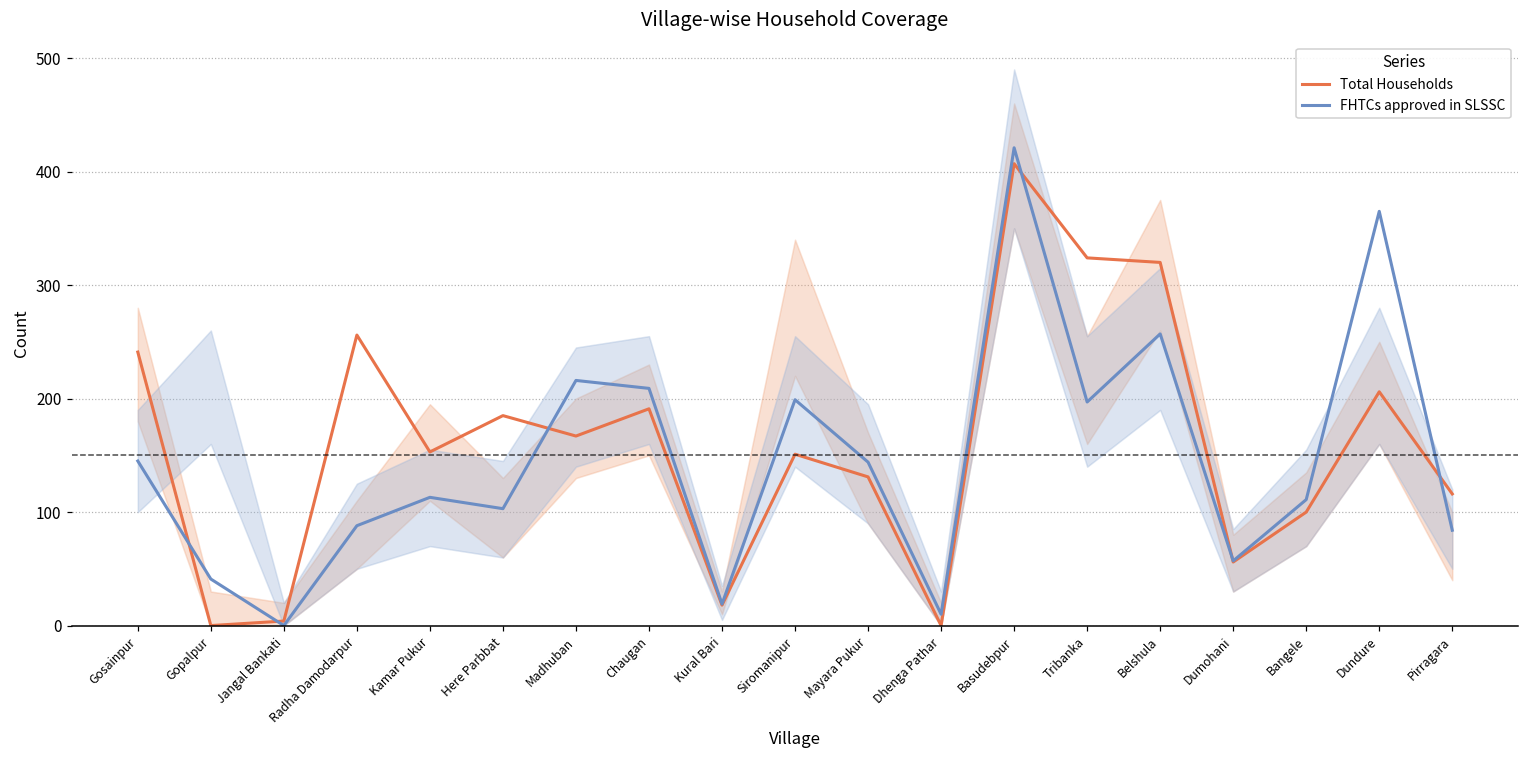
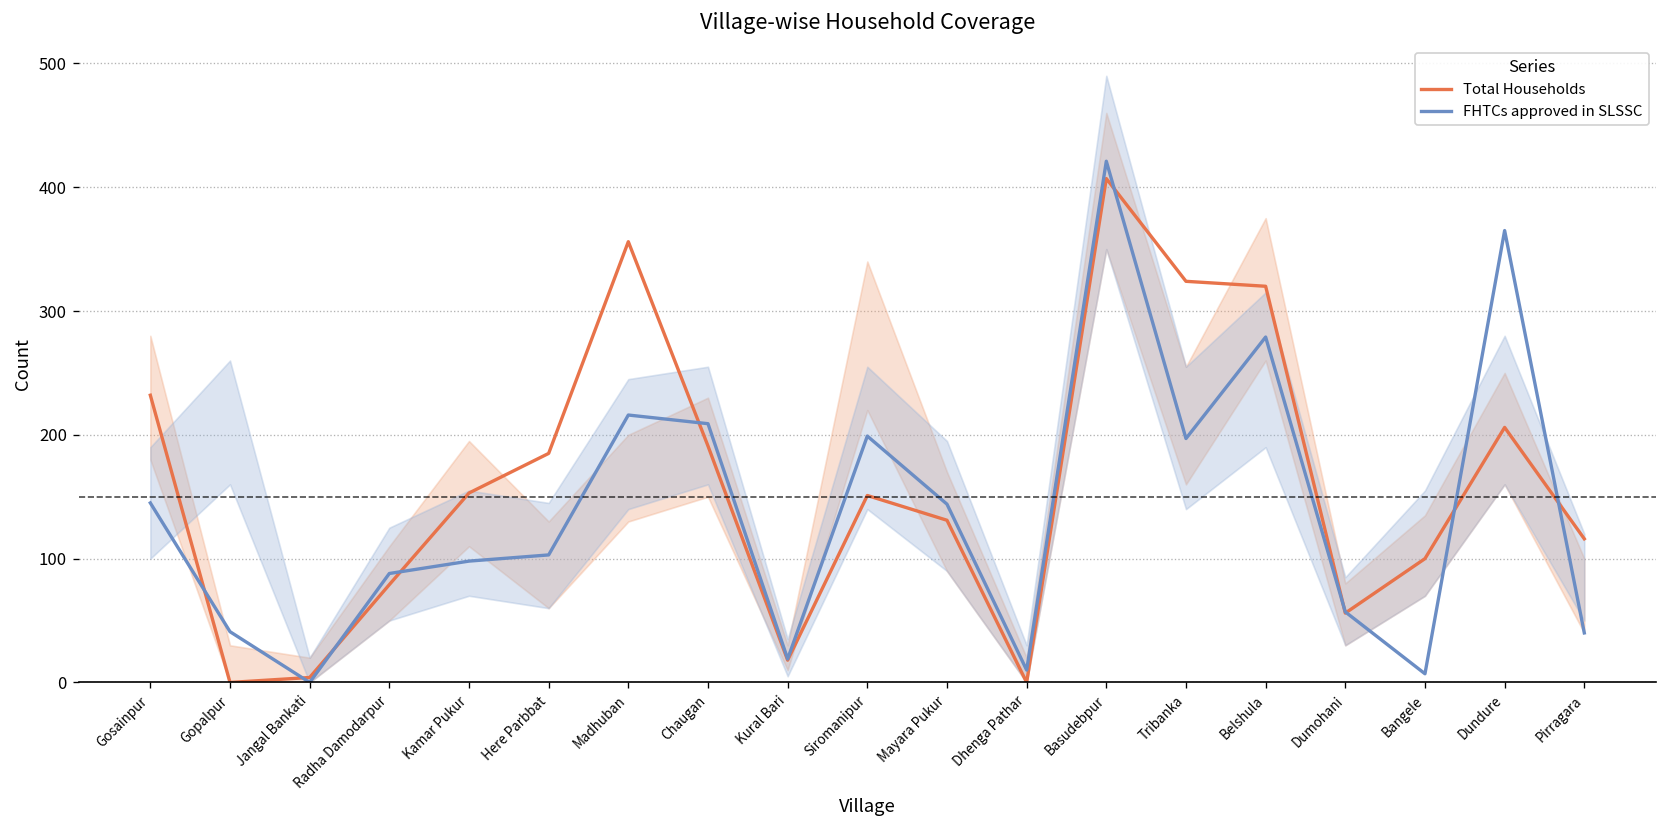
  {
    "Total Households": {
-     "Gosainpur": 241,
+     "Gosainpur": 232,
      "Gopalpur": 0,
      "Jangal Bankati": 4,
-     "Radha Damodarpur": 256,
+     "Radha Damodarpur": 79,
      "Here Parbbat": 185,
-     "Madhuban": 167,
+     "Madhuban": 356,
      "Chaugan": 191,
      "Siromanipur": 151,
      "Mayara Pukur": 131,
      "Dhenga Pathar": 0,
      "Basudebpur": 407,
      "Tribanka": 324,
      "Belshula": 320,
      "Bangele": 100,
      "Dundure": 206,
      "Pirragara": 116
    },
    "FHTCs approved in SLSSC": {
      "Gosainpur": 145,
      "Gopalpur": 41,
      "Jangal Bankati": 0,
      "Radha Damodarpur": 88,
-     "Kamar Pukur": 113,
+     "Kamar Pukur": 98,
      "Here Parbbat": 103,
      "Madhuban": 216,
      "Chaugan": 209,
      "Siromanipur": 199,
      "Mayara Pukur": 144,
      "Dhenga Pathar": 10,
      "Basudebpur": 421,
      "Tribanka": 197,
-     "Belshula": 257,
-     "Bangele": 111,
+     "Belshula": 279,
+     "Bangele": 7,
      "Dundure": 365,
-     "Pirragara": 84
+     "Pirragara": 40
    }
  }
